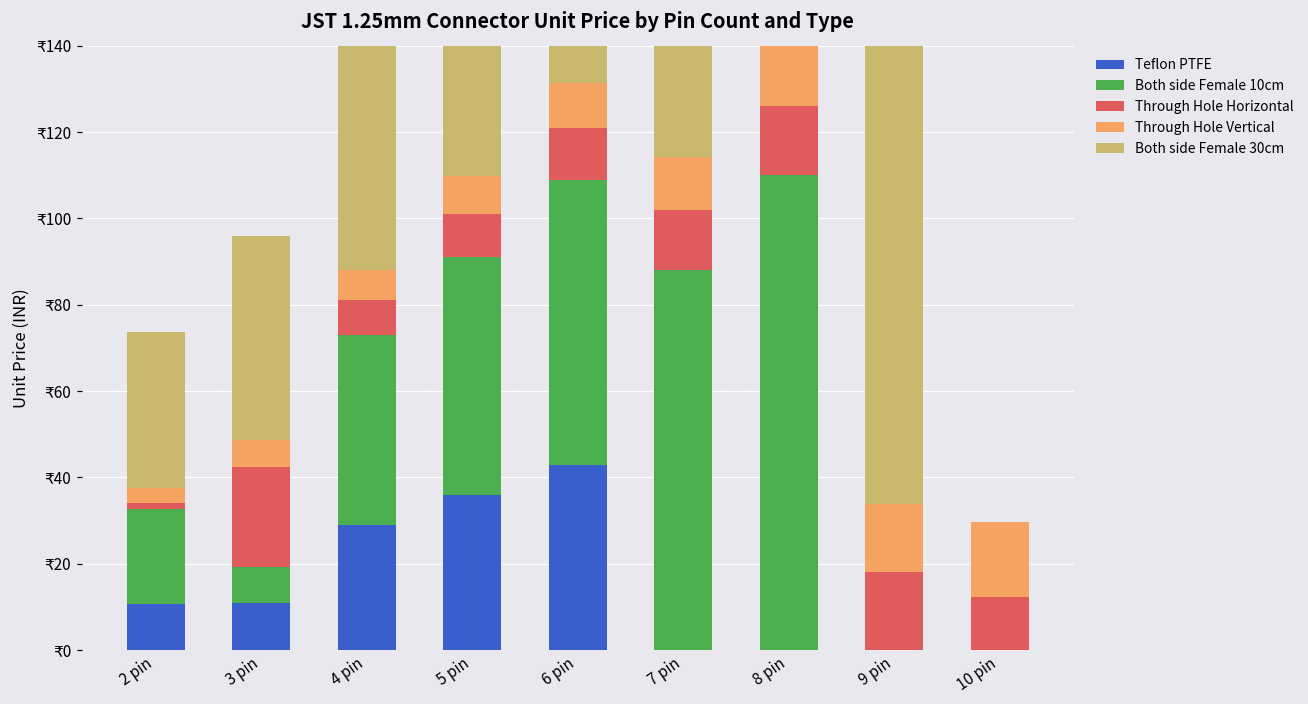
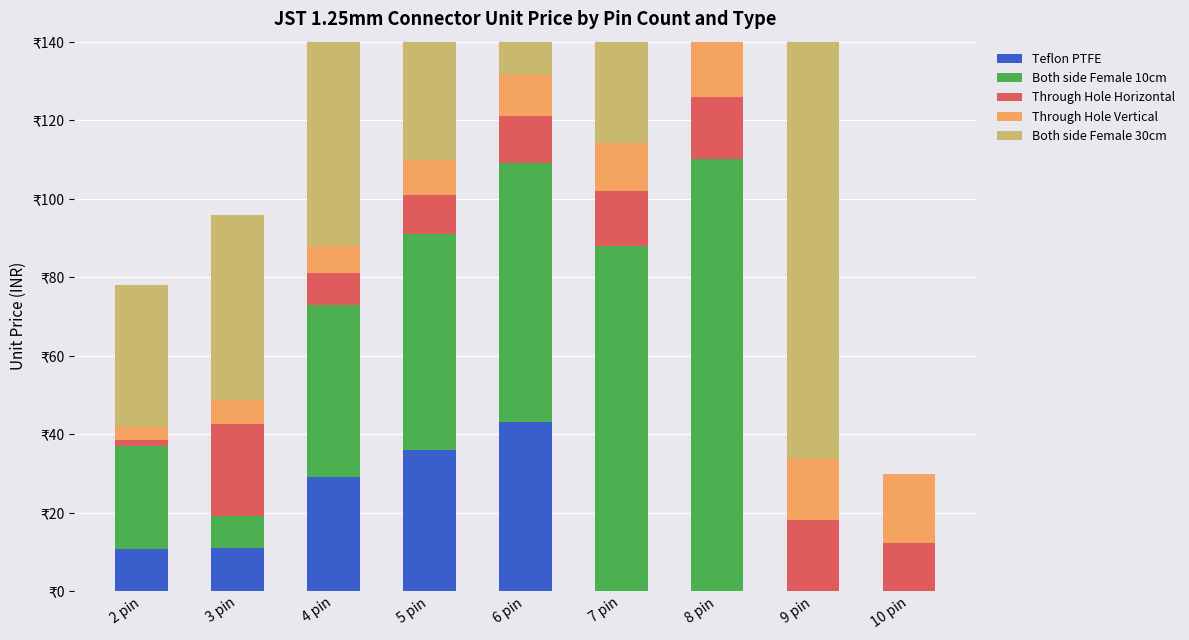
  {
    "Teflon PTFE": {
      "2 pin": "₹11",
      "3 pin": "₹11",
      "4 pin": "₹29",
      "5 pin": "₹36",
      "6 pin": "₹43",
      "7 pin": "₹0",
      "8 pin": "₹0",
      "9 pin": "₹0",
      "10 pin": "₹0"
    },
    "Both side Female 10cm": {
-     "2 pin": "₹22",
+     "2 pin": "₹26",
      "3 pin": "₹8",
      "4 pin": "₹44",
      "5 pin": "₹55",
      "6 pin": "₹66",
      "7 pin": "₹88",
      "8 pin": "₹110",
      "9 pin": "₹0",
      "10 pin": "₹0"
    },
    "Through Hole Horizontal": {
      "2 pin": "₹1",
      "3 pin": "₹23",
      "4 pin": "₹8",
      "5 pin": "₹10",
      "6 pin": "₹12",
      "7 pin": "₹14",
      "8 pin": "₹16",
      "9 pin": "₹18",
      "10 pin": "₹12"
    }
  }
